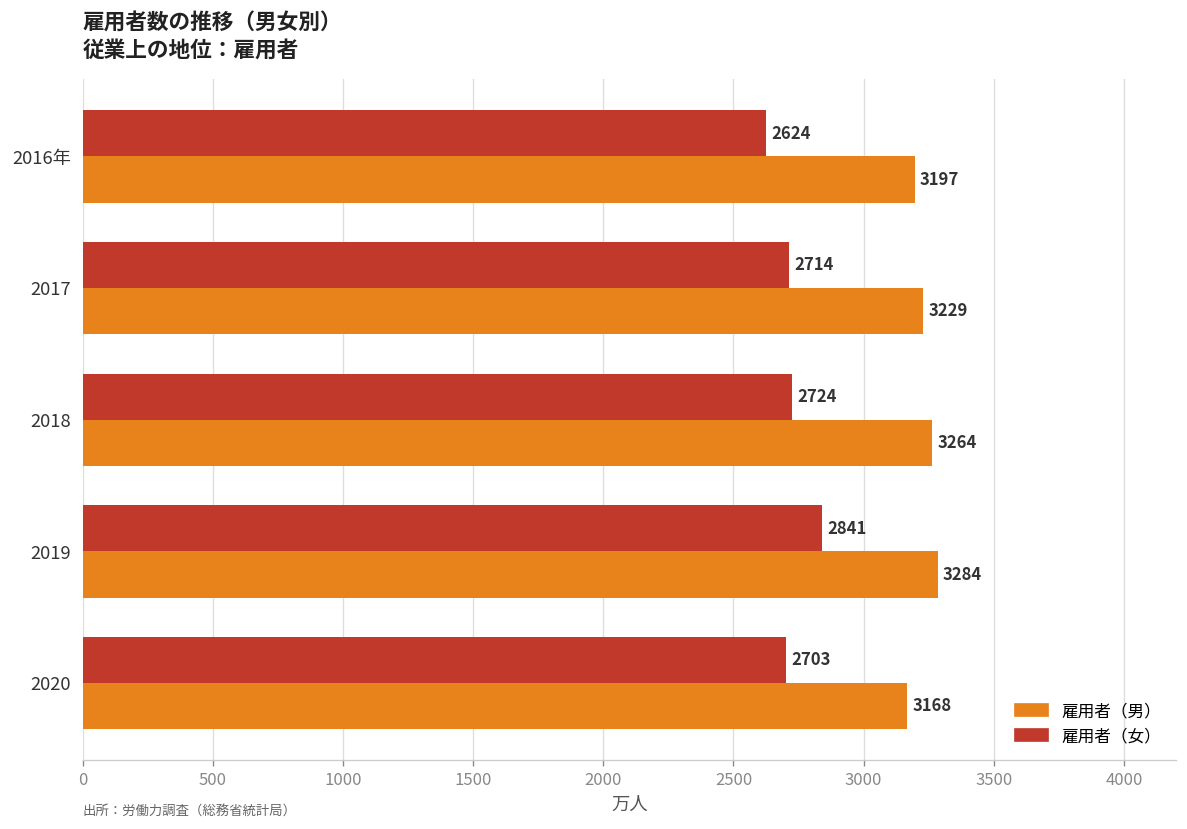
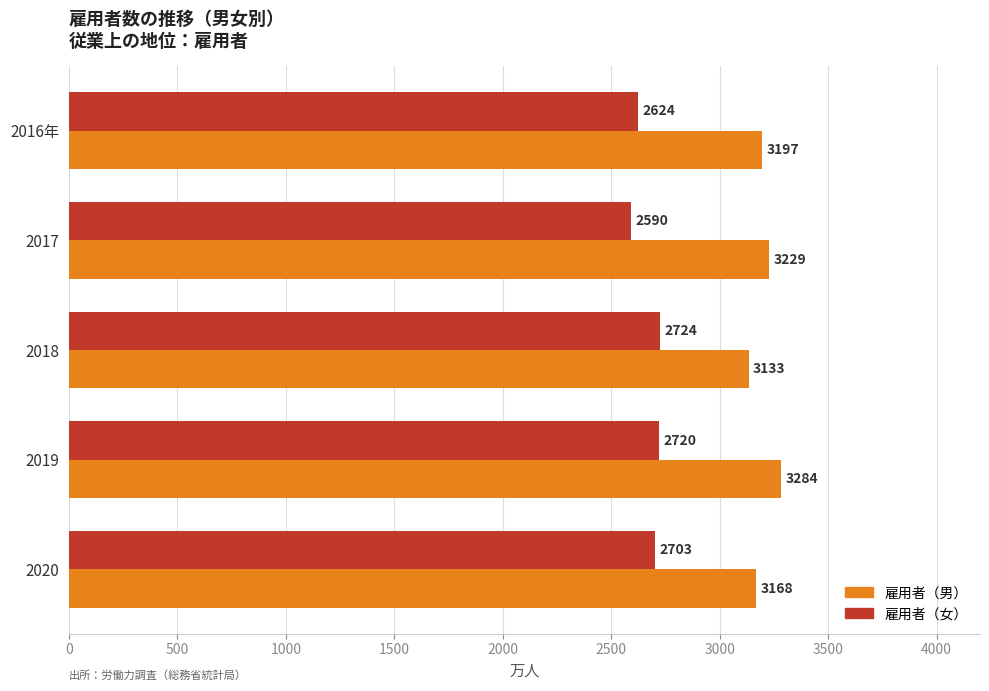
  {
    "雇用者（男）": {
      "2016年": 3197,
      "2017": 3229,
-     "2018": 3264,
+     "2018": 3133,
      "2019": 3284,
      "2020": 3168
    },
    "雇用者（女）": {
      "2016年": 2624,
-     "2017": 2714,
+     "2017": 2590,
      "2018": 2724,
-     "2019": 2841,
+     "2019": 2720,
      "2020": 2703
    }
  }
